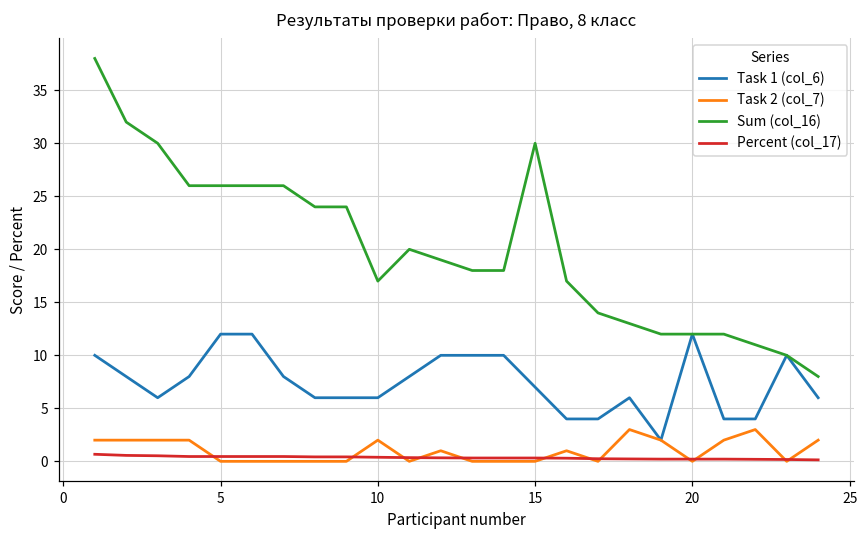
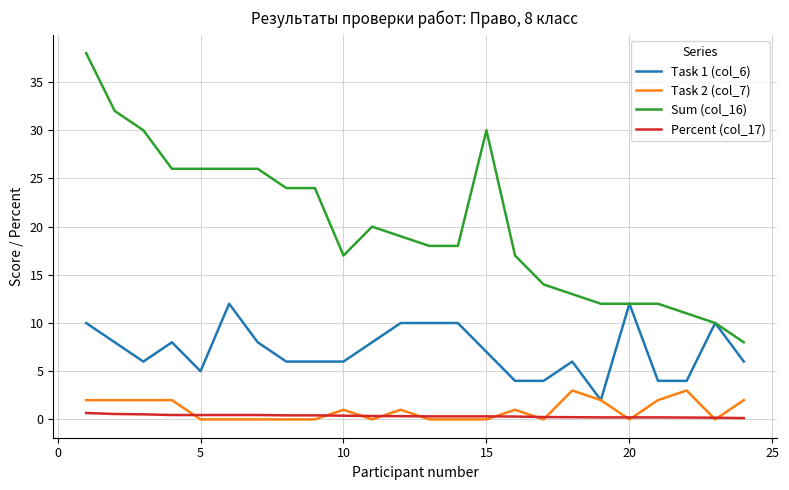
  {
    "Task 1 (col_6)": {
-     "5": 12,
+     "5": 5,
      "10": 6,
      "15": 7
    },
    "Task 2 (col_7)": {
      "5": 0,
-     "10": 2,
+     "10": 1,
      "15": 0
    },
    "Sum (col_16)": {
      "5": 26,
      "10": 17,
      "15": 30
    },
    "Percent (col_17)": {
      "5": 0,
      "10": 0,
      "15": 0
    }
  }
